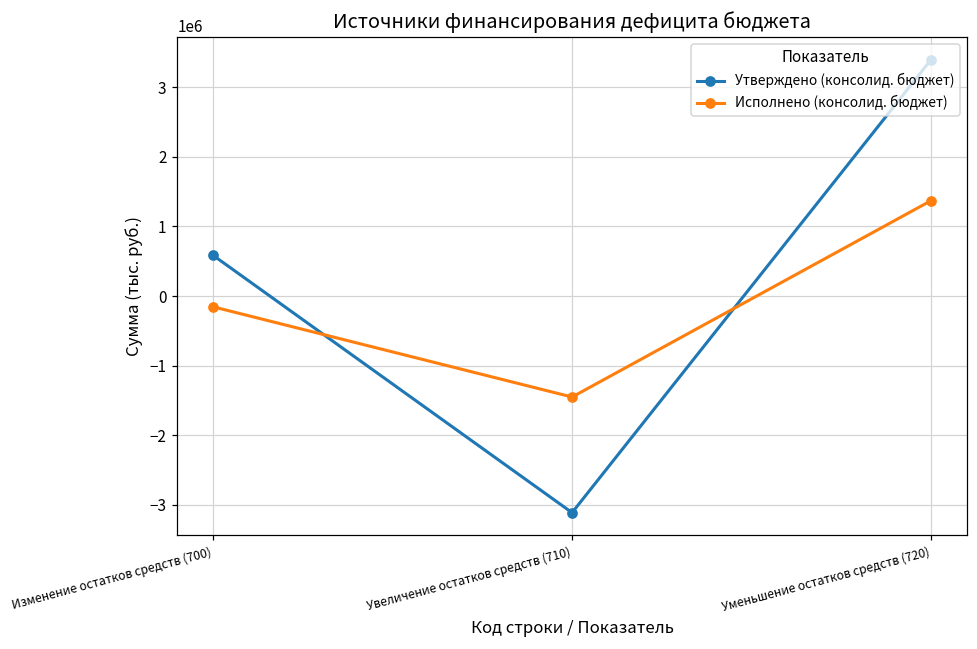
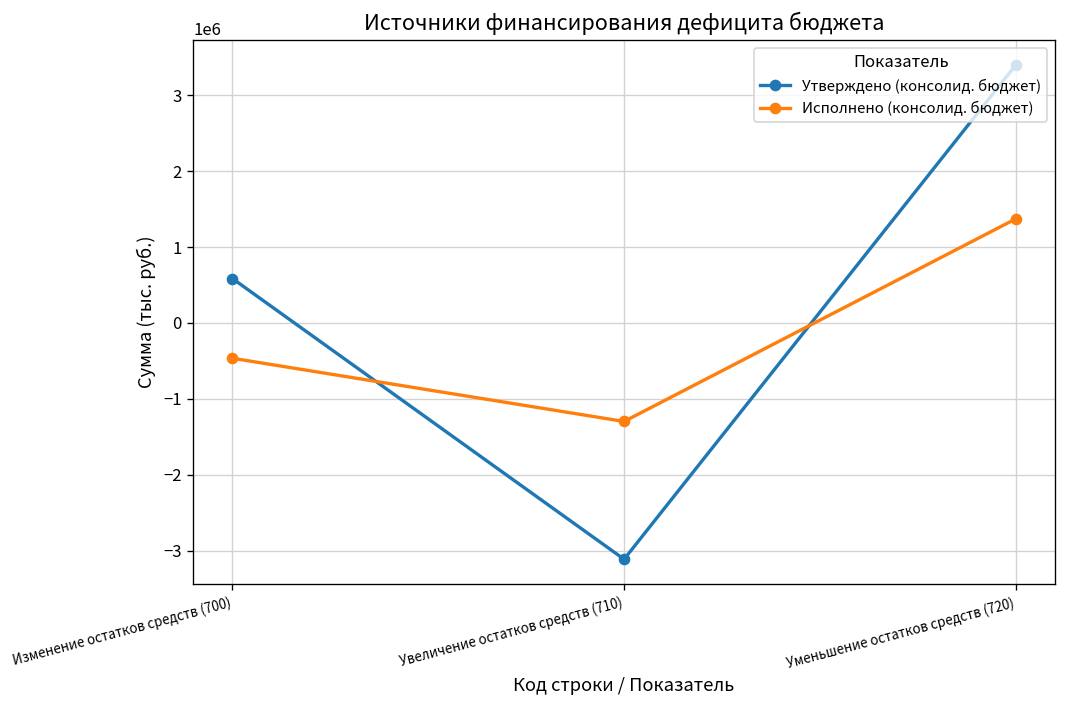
  {
    "Утверждено (консолид. бюджет)": {
      "Изменение остатков средств (700)": 600000,
      "Увеличение остатков средств (710)": -3100000
    },
    "Исполнено (консолид. бюджет)": {
-     "Изменение остатков средств (700)": -200000,
-     "Увеличение остатков средств (710)": -1500000,
+     "Изменение остатков средств (700)": -500000,
+     "Увеличение остатков средств (710)": -1300000,
      "Уменьшение остатков средств (720)": 1400000
    }
  }
